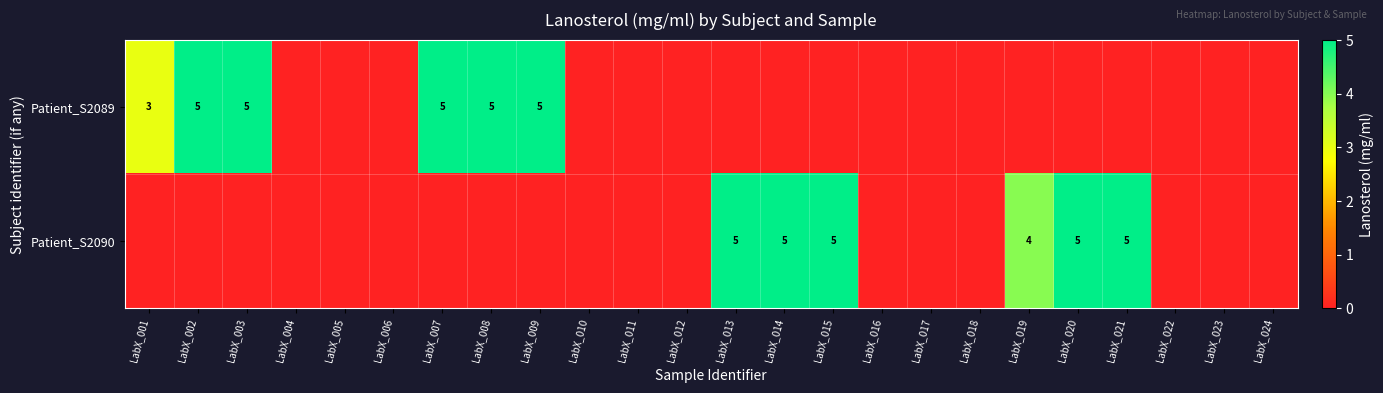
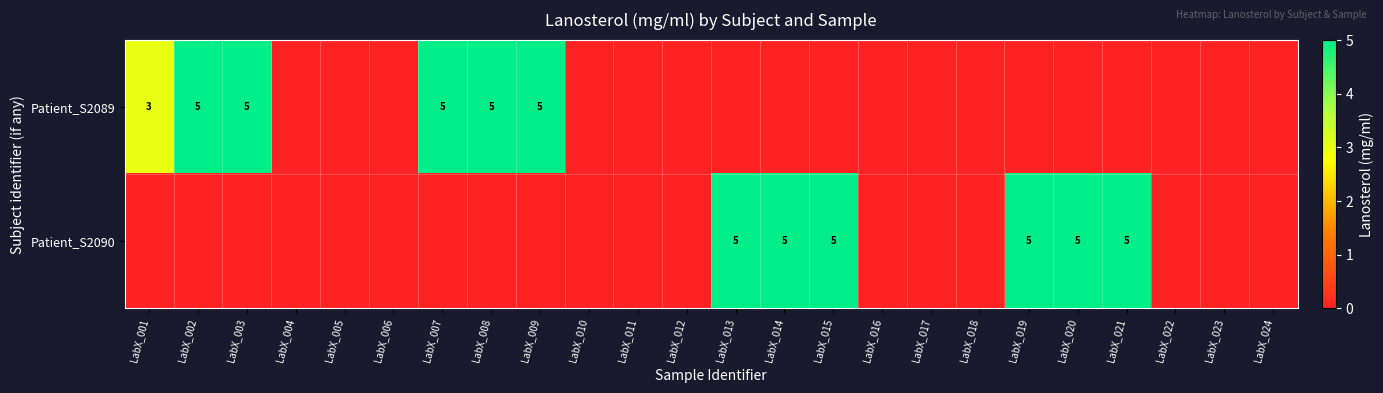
  {
    "Patient_S2089": {
      "LabX_001": 3,
      "LabX_002": 5,
      "LabX_003": 5,
      "LabX_007": 5,
      "LabX_008": 5,
      "LabX_009": 5
    },
    "Patient_S2090": {
      "LabX_013": 5,
      "LabX_014": 5,
      "LabX_015": 5,
-     "LabX_019": 4,
+     "LabX_019": 5,
      "LabX_020": 5,
      "LabX_021": 5
    }
  }
